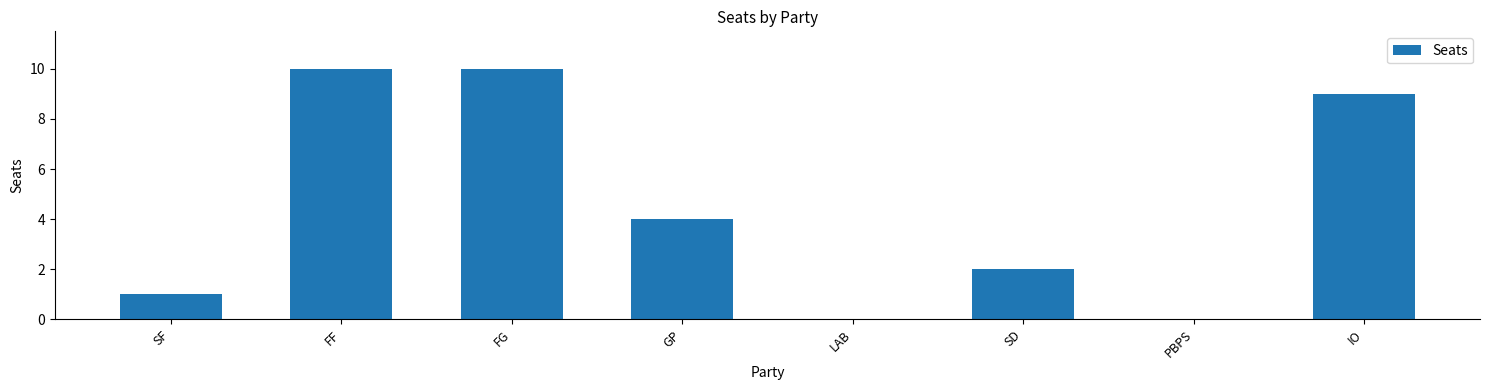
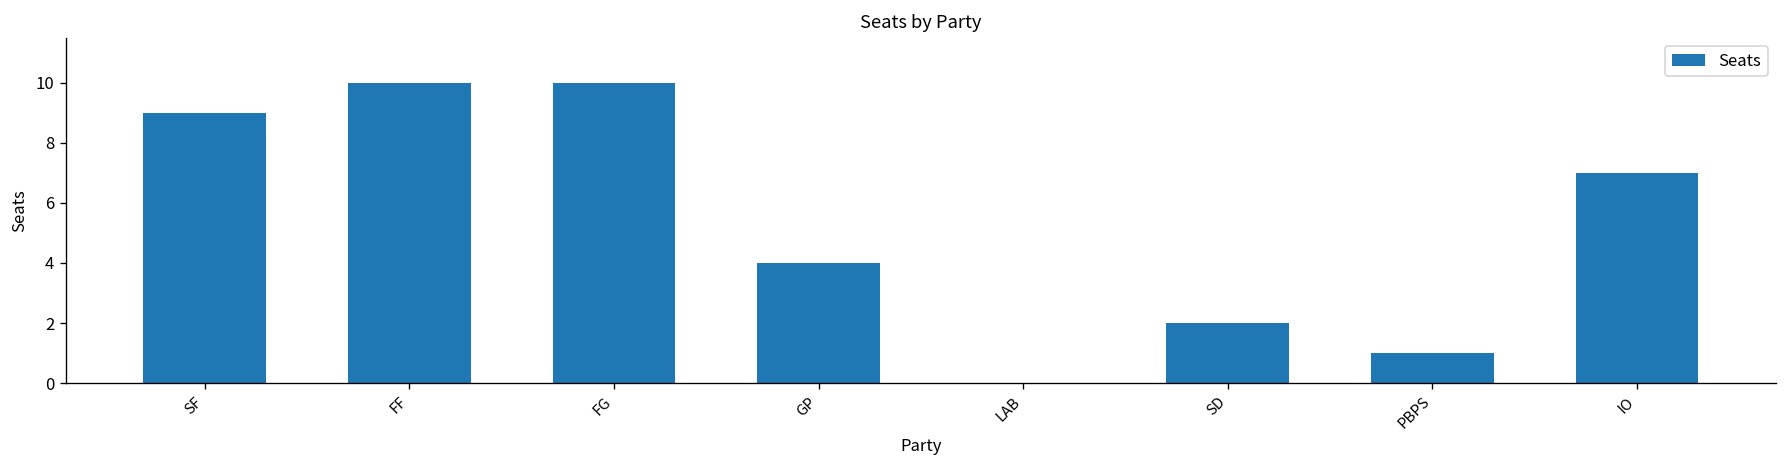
  {
-   "SF": 1,
+   "SF": 9,
    "FF": 10,
    "FG": 10,
    "GP": 4,
    "LAB": 0,
    "SD": 2,
-   "PBPS": 0,
-   "IO": 9
+   "PBPS": 1,
+   "IO": 7
  }
